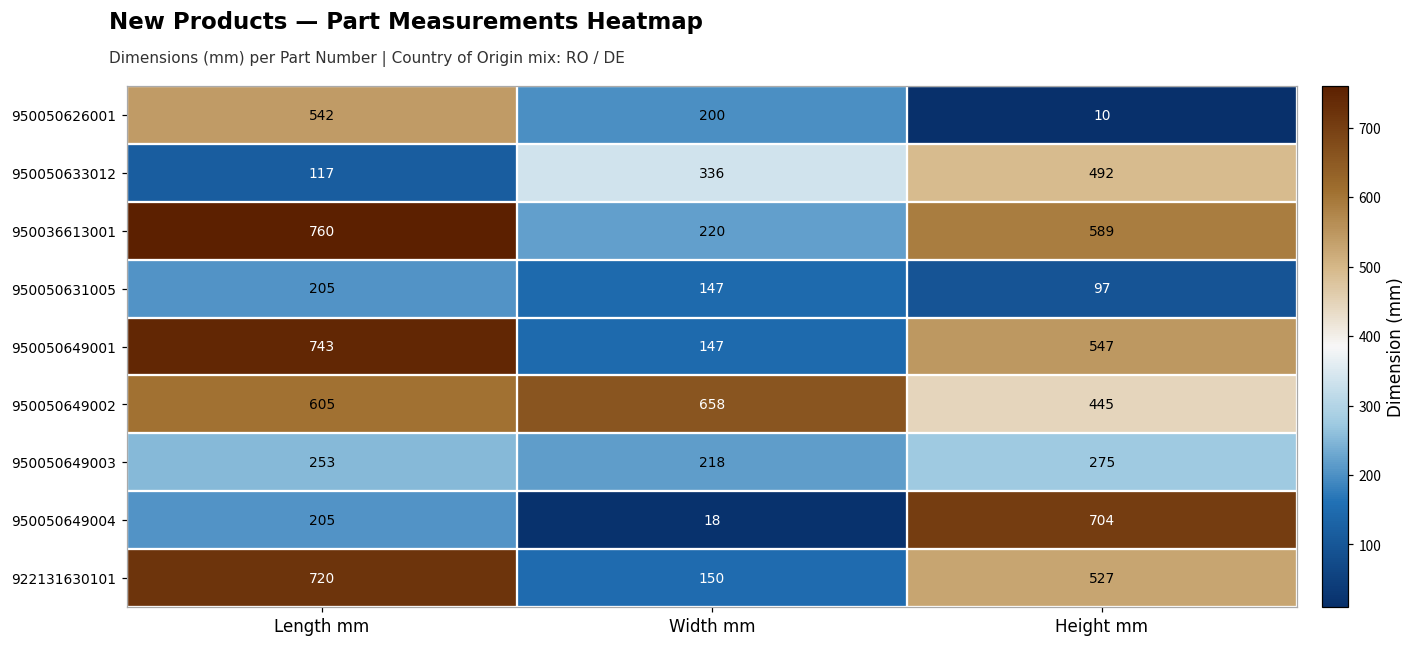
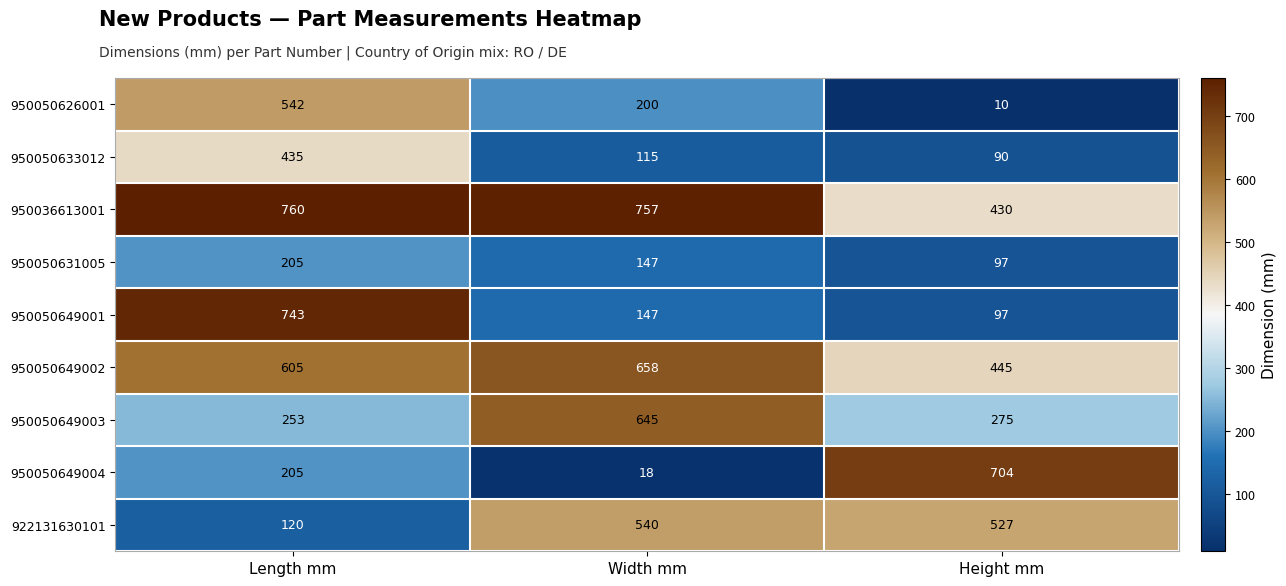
  {
    "950050626001": {
      "Length mm": 542,
      "Width mm": 200,
      "Height mm": 10
    },
    "950050633012": {
-     "Length mm": 117,
-     "Width mm": 336,
-     "Height mm": 492
+     "Length mm": 435,
+     "Width mm": 115,
+     "Height mm": 90
    },
    "950036613001": {
      "Length mm": 760,
-     "Width mm": 220,
-     "Height mm": 589
+     "Width mm": 757,
+     "Height mm": 430
    },
    "950050631005": {
      "Length mm": 205,
      "Width mm": 147,
      "Height mm": 97
    },
    "950050649001": {
      "Length mm": 743,
      "Width mm": 147,
-     "Height mm": 547
+     "Height mm": 97
    },
    "950050649002": {
      "Length mm": 605,
      "Width mm": 658,
      "Height mm": 445
    },
    "950050649003": {
      "Length mm": 253,
-     "Width mm": 218,
+     "Width mm": 645,
      "Height mm": 275
    },
    "950050649004": {
      "Length mm": 205,
      "Width mm": 18,
      "Height mm": 704
    },
    "922131630101": {
-     "Length mm": 720,
-     "Width mm": 150,
+     "Length mm": 120,
+     "Width mm": 540,
      "Height mm": 527
    }
  }
